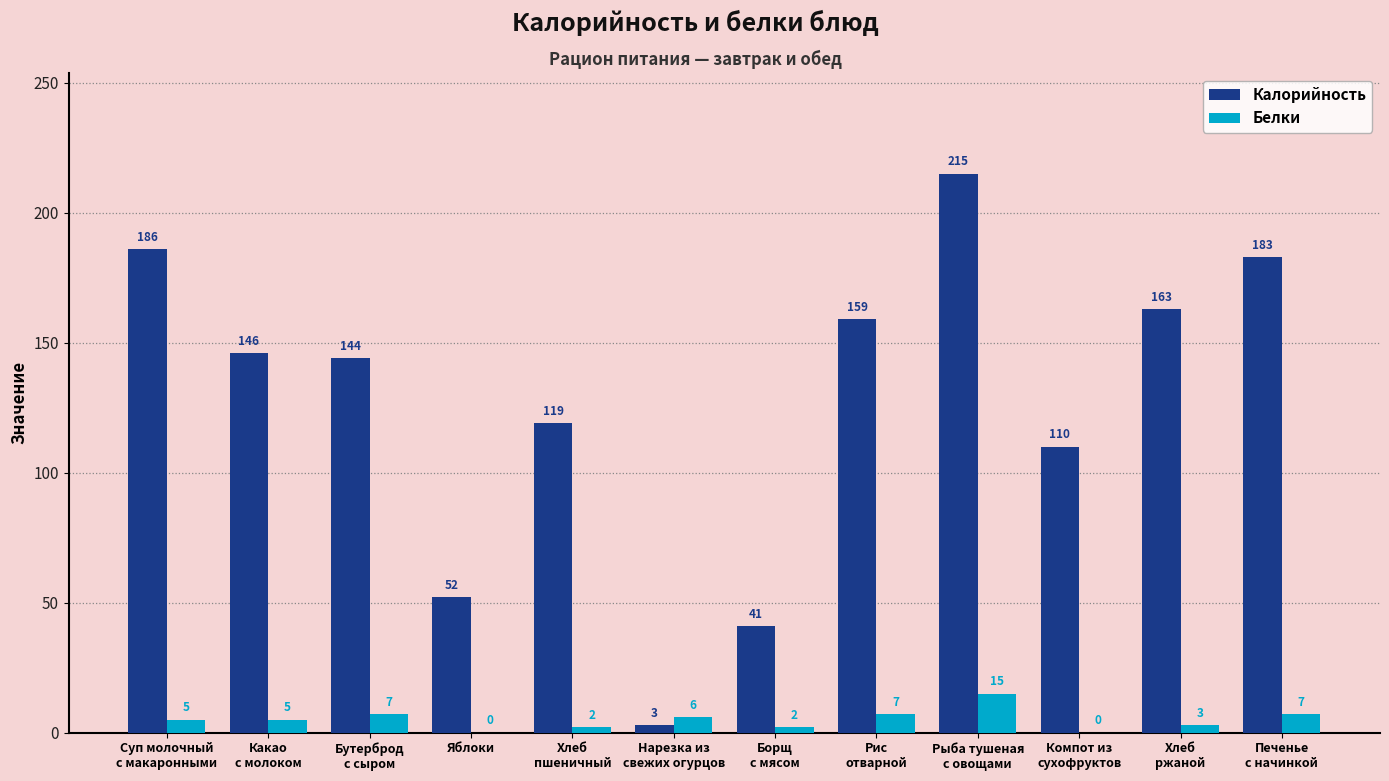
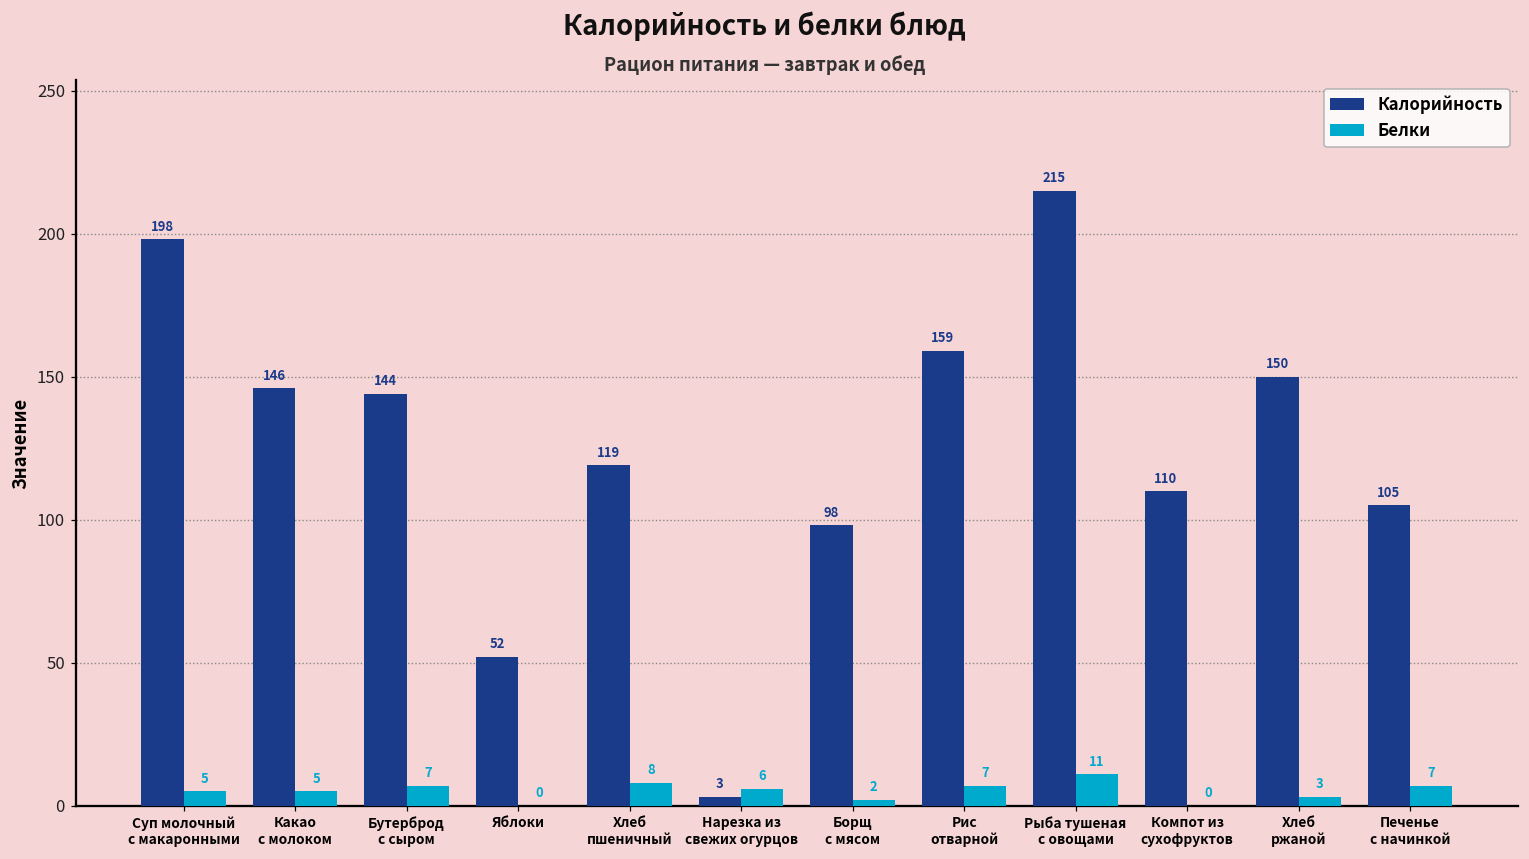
  {
    "Калорийность": {
-     "Суп молочный с макаронными": 186,
+     "Суп молочный с макаронными": 198,
      "Какао с молоком": 146,
      "Бутерброд с сыром": 144,
      "Яблоки": 52,
      "Хлеб пшеничный": 119,
      "Нарезка из свежих огурцов": 3,
-     "Борщ с мясом": 41,
+     "Борщ с мясом": 98,
      "Рис отварной": 159,
      "Рыба тушеная с овощами": 215,
      "Компот из сухофруктов": 110,
-     "Хлеб ржаной": 163,
-     "Печенье с начинкой": 183
+     "Хлеб ржаной": 150,
+     "Печенье с начинкой": 105
    },
    "Белки": {
      "Суп молочный с макаронными": 5,
      "Какао с молоком": 5,
      "Бутерброд с сыром": 7,
      "Яблоки": 0,
-     "Хлеб пшеничный": 2,
+     "Хлеб пшеничный": 8,
      "Нарезка из свежих огурцов": 6,
      "Борщ с мясом": 2,
      "Рис отварной": 7,
-     "Рыба тушеная с овощами": 15,
+     "Рыба тушеная с овощами": 11,
      "Компот из сухофруктов": 0,
      "Хлеб ржаной": 3,
      "Печенье с начинкой": 7
    }
  }
